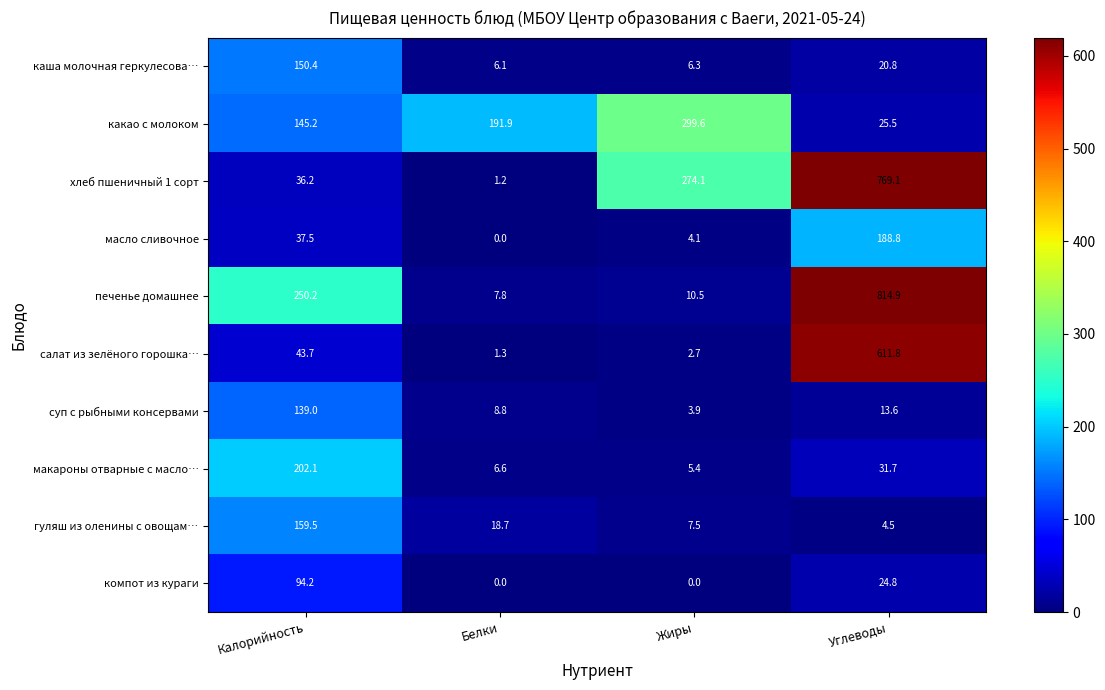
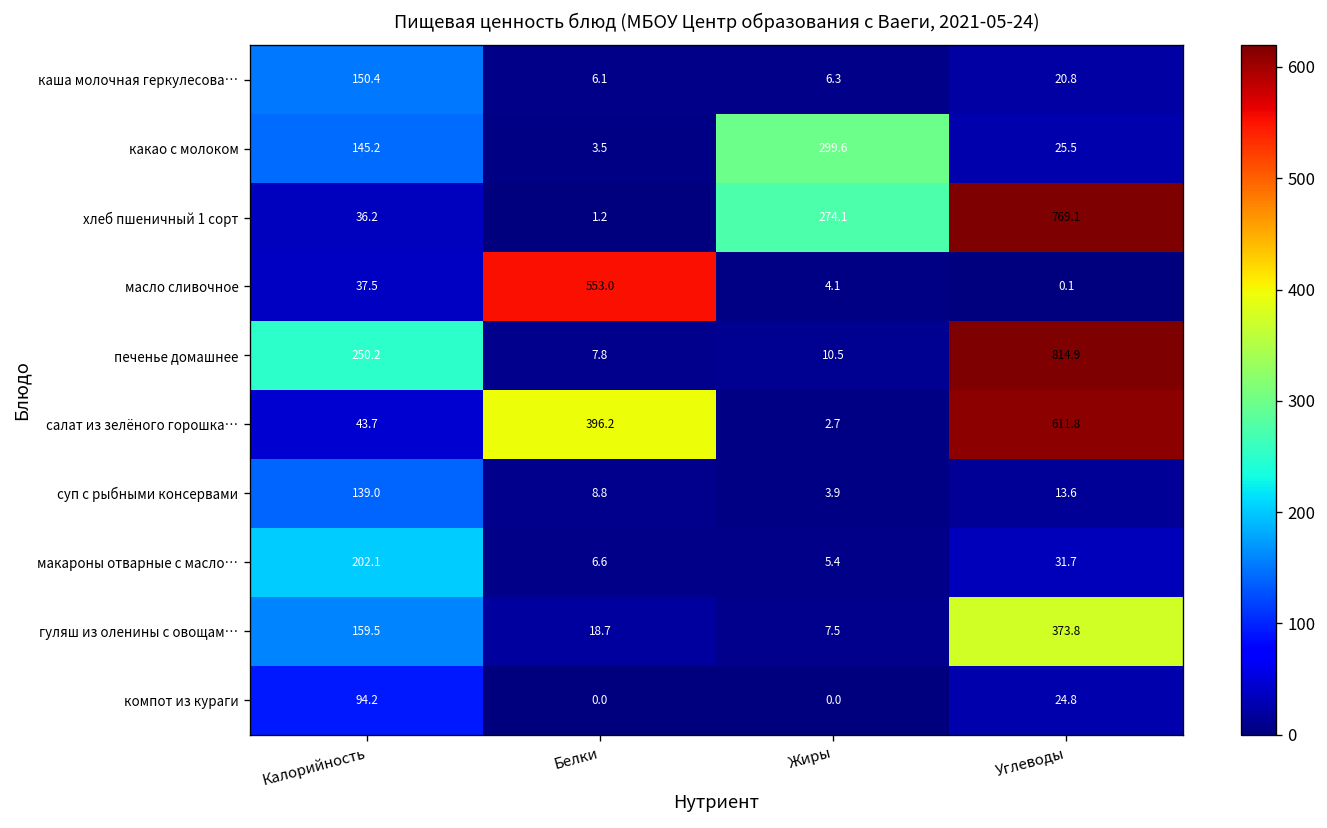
  {
    "каша молочная геркулесова…": {
      "Калорийность": 150.4,
      "Белки": 6.1,
      "Жиры": 6.3,
      "Углеводы": 20.8
    },
    "какао с молоком": {
      "Калорийность": 145.2,
-     "Белки": 191.9,
+     "Белки": 3.5,
      "Жиры": 299.6,
      "Углеводы": 25.5
    },
    "хлеб пшеничный 1 сорт": {
      "Калорийность": 36.2,
      "Белки": 1.2,
      "Жиры": 274.1,
      "Углеводы": 769.1
    },
    "масло сливочное": {
      "Калорийность": 37.5,
-     "Белки": 0.0,
+     "Белки": 553.0,
      "Жиры": 4.1,
-     "Углеводы": 188.8
+     "Углеводы": 0.1
    },
    "печенье домашнее": {
      "Калорийность": 250.2,
      "Белки": 7.8,
      "Жиры": 10.5,
      "Углеводы": 814.9
    },
    "салат из зелёного горошка…": {
      "Калорийность": 43.7,
-     "Белки": 1.3,
+     "Белки": 396.2,
      "Жиры": 2.7,
      "Углеводы": 611.8
    },
    "суп с рыбными консервами": {
      "Калорийность": 139.0,
      "Белки": 8.8,
      "Жиры": 3.9,
      "Углеводы": 13.6
    },
    "макароны отварные с масло…": {
      "Калорийность": 202.1,
      "Белки": 6.6,
      "Жиры": 5.4,
      "Углеводы": 31.7
    },
    "гуляш из оленины с овощам…": {
      "Калорийность": 159.5,
      "Белки": 18.7,
      "Жиры": 7.5,
-     "Углеводы": 4.5
+     "Углеводы": 373.8
    },
    "компот из кураги": {
      "Калорийность": 94.2,
      "Белки": 0.0,
      "Жиры": 0.0,
      "Углеводы": 24.8
    }
  }
